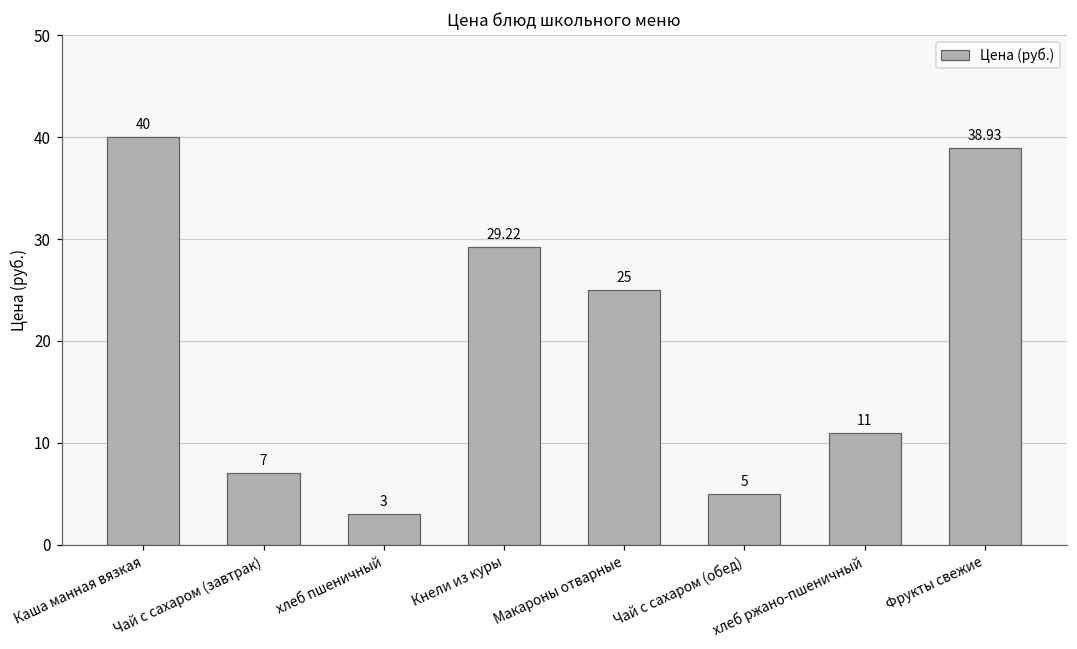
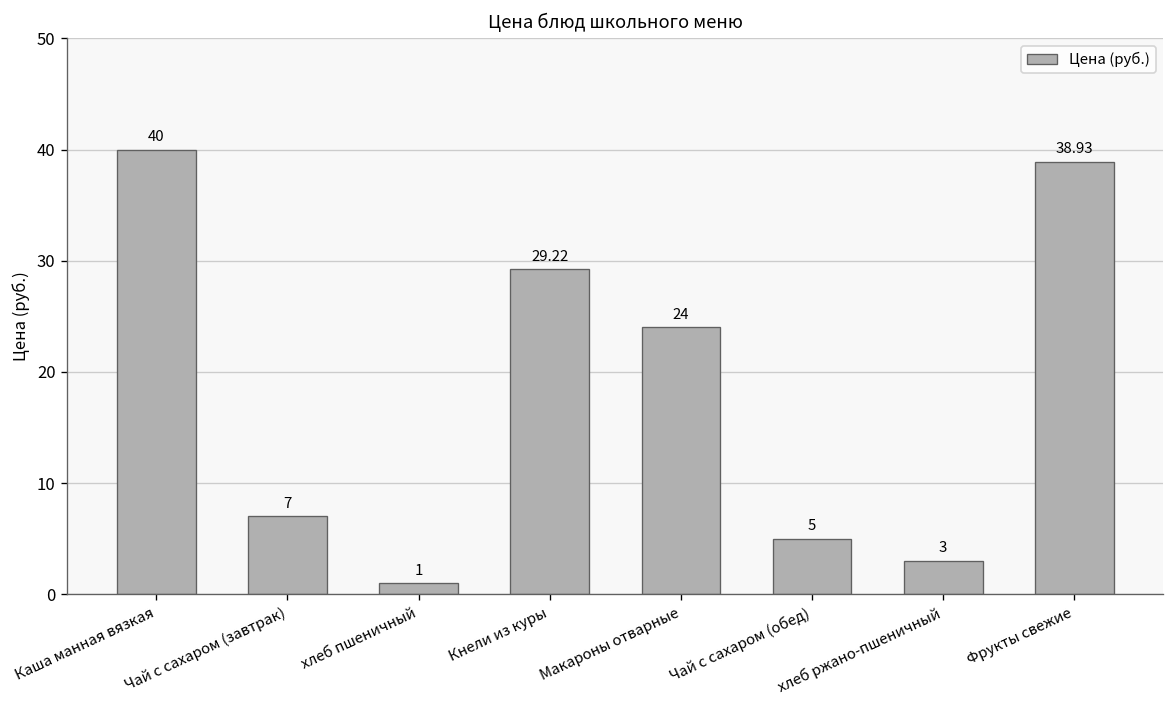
  {
    "Каша манная вязкая": 40,
    "Чай с сахаром (завтрак)": 7,
-   "хлеб пшеничный": 3,
+   "хлеб пшеничный": 1,
    "Кнели из куры": 29.22,
-   "Макароны отварные": 25,
+   "Макароны отварные": 24,
    "Чай с сахаром (обед)": 5,
-   "хлеб ржано-пшеничный": 11,
+   "хлеб ржано-пшеничный": 3,
    "Фрукты свежие": 38.93
  }
